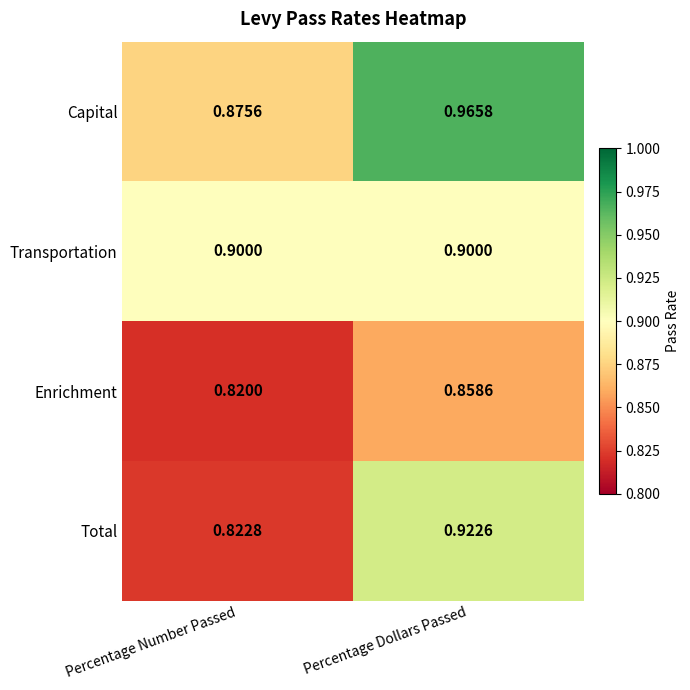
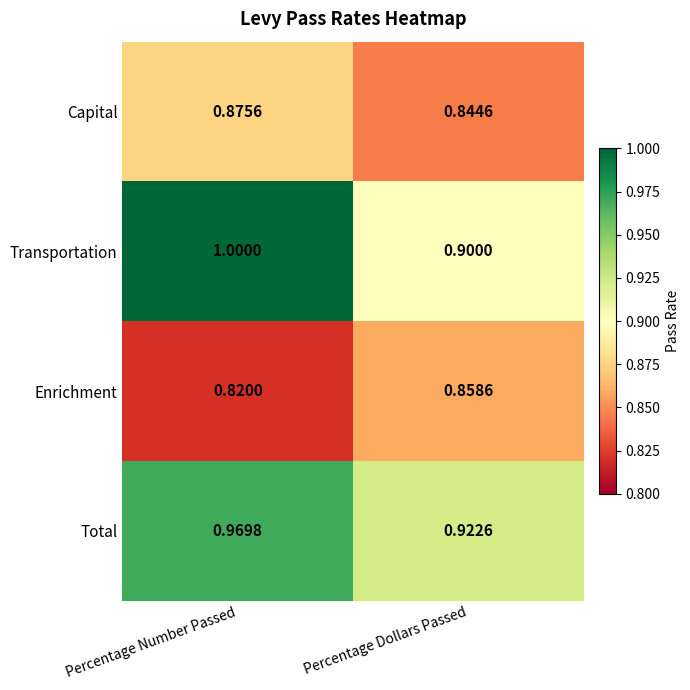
  {
    "Capital": {
      "Percentage Number Passed": 0.8756,
-     "Percentage Dollars Passed": 0.9658
+     "Percentage Dollars Passed": 0.8446
    },
    "Transportation": {
-     "Percentage Number Passed": 0.9000,
+     "Percentage Number Passed": 1.0000,
      "Percentage Dollars Passed": 0.9000
    },
    "Enrichment": {
      "Percentage Number Passed": 0.8200,
      "Percentage Dollars Passed": 0.8586
    },
    "Total": {
-     "Percentage Number Passed": 0.8228,
+     "Percentage Number Passed": 0.9698,
      "Percentage Dollars Passed": 0.9226
    }
  }
